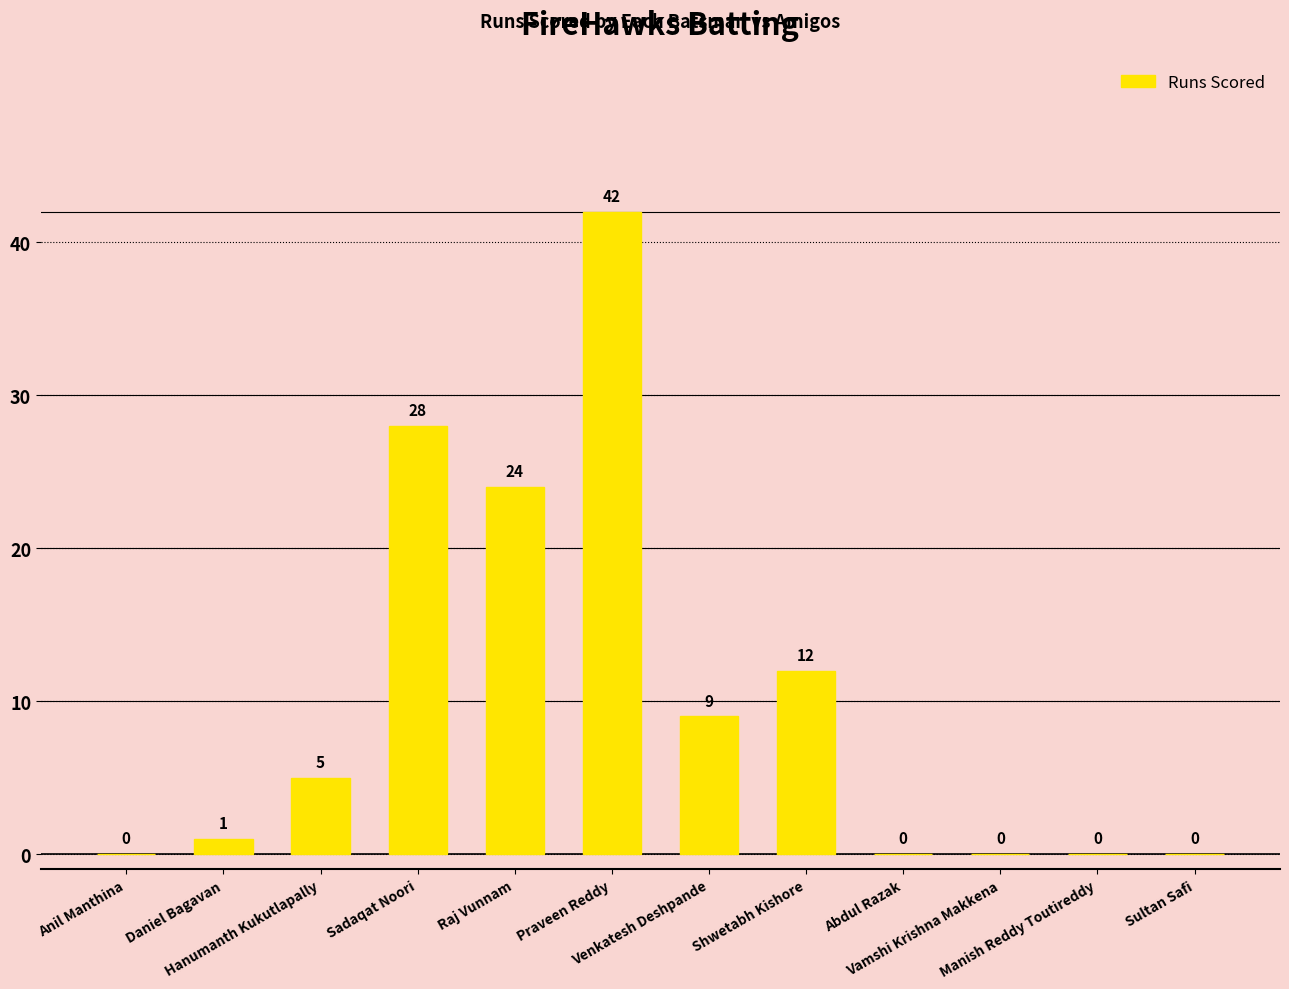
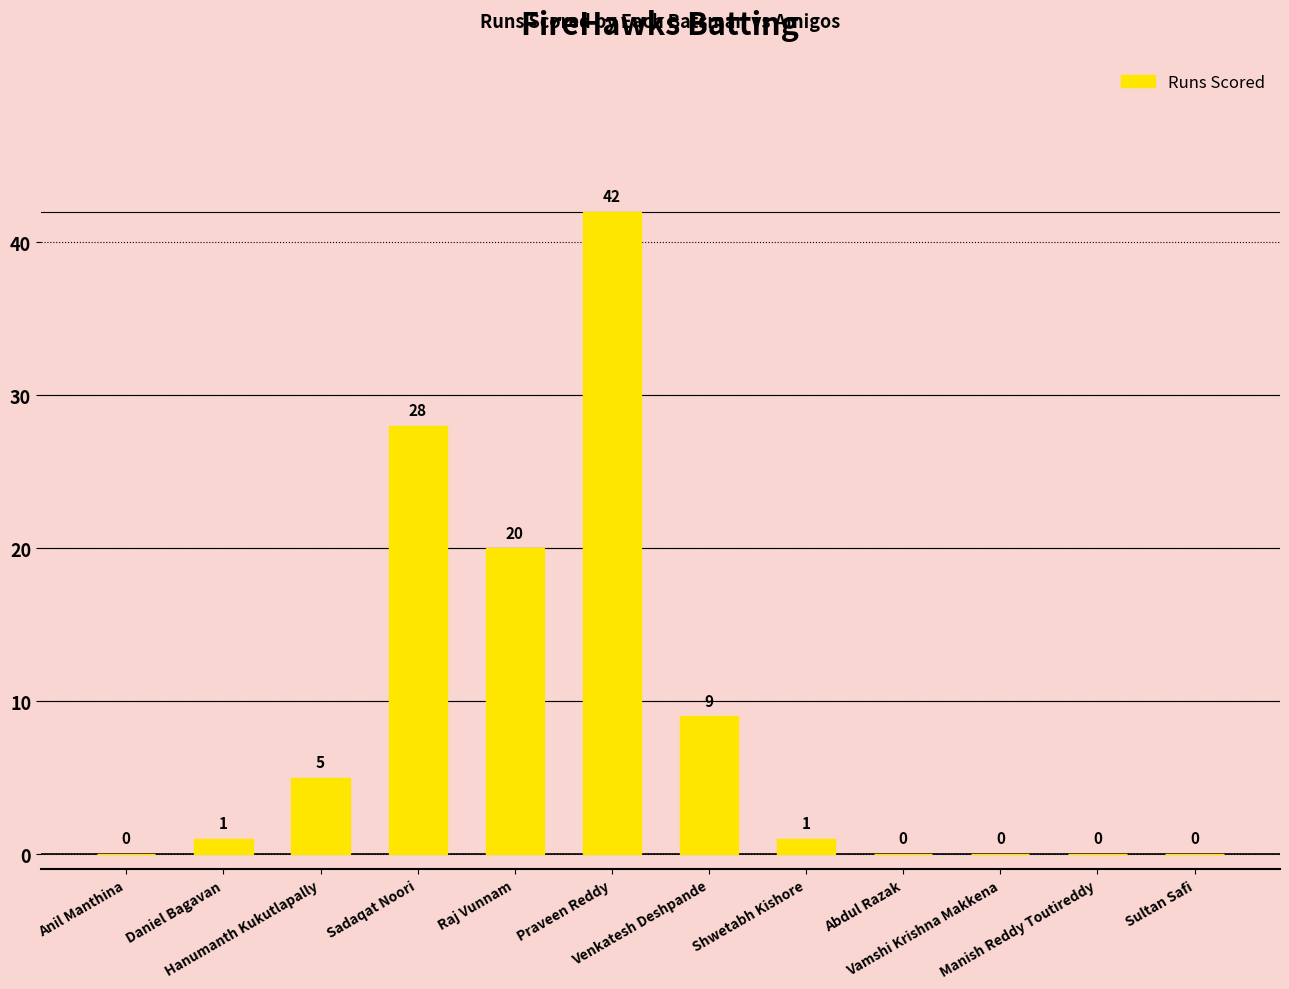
  {
    "Anil Manthina": 0,
    "Daniel Bagavan": 1,
    "Hanumanth Kukutlapally": 5,
    "Sadaqat Noori": 28,
-   "Raj Vunnam": 24,
+   "Raj Vunnam": 20,
    "Praveen Reddy": 42,
    "Venkatesh Deshpande": 9,
-   "Shwetabh Kishore": 12,
+   "Shwetabh Kishore": 1,
    "Abdul Razak": 0,
    "Vamshi Krishna Makkena": 0,
    "Manish Reddy Toutireddy": 0,
    "Sultan Safi": 0
  }
